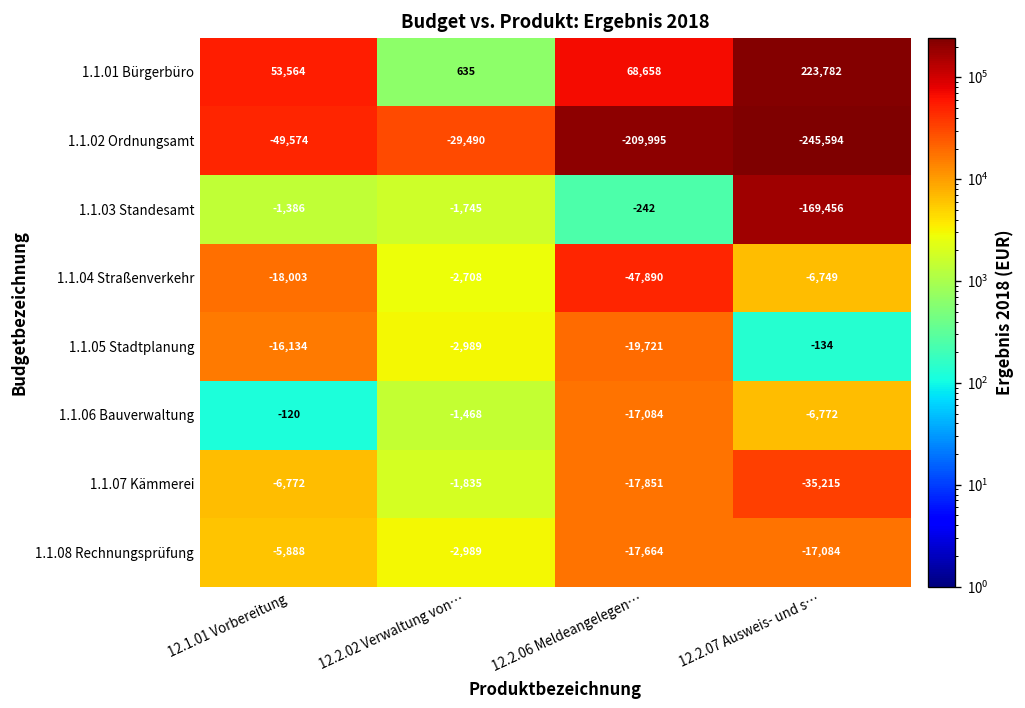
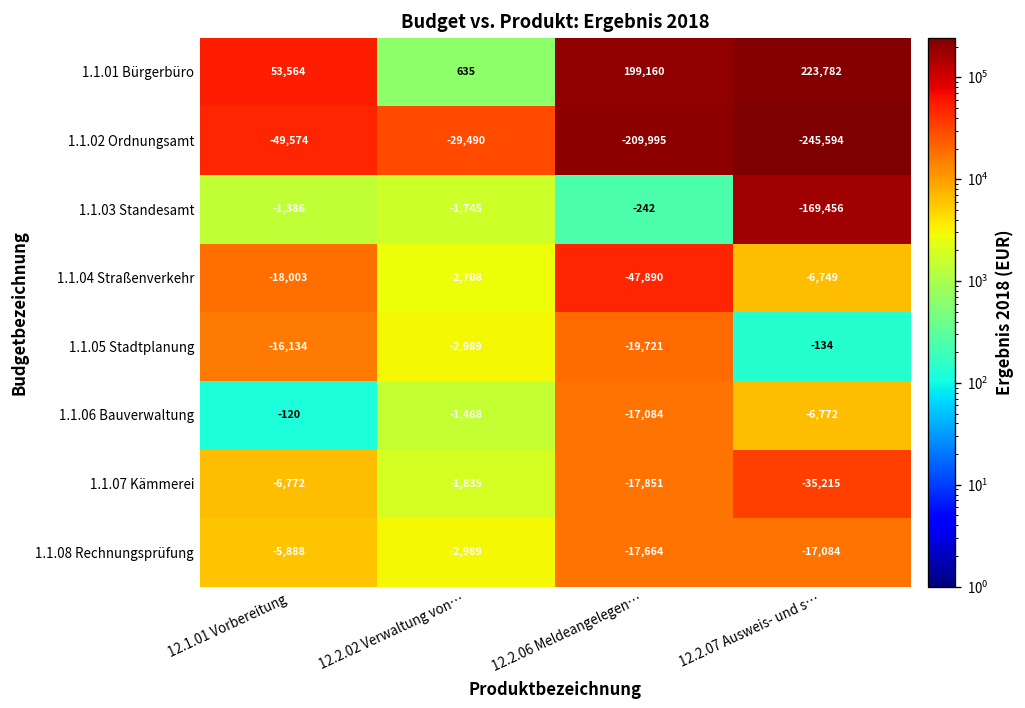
  {
    "1.1.01 Bürgerbüro": {
      "12.1.01 Vorbereitung": "53,564",
      "12.2.02 Verwaltung von…": "635",
-     "12.2.06 Meldeangelegen…": "68,658",
+     "12.2.06 Meldeangelegen…": "199,160",
      "12.2.07 Ausweis- und s…": "223,782"
    },
    "1.1.02 Ordnungsamt": {
      "12.1.01 Vorbereitung": "-49,574",
      "12.2.02 Verwaltung von…": "-29,490",
      "12.2.06 Meldeangelegen…": "-209,995",
      "12.2.07 Ausweis- und s…": "-245,594"
    },
    "1.1.03 Standesamt": {
      "12.1.01 Vorbereitung": "-1,386",
      "12.2.02 Verwaltung von…": "-1,745",
      "12.2.06 Meldeangelegen…": "-242",
      "12.2.07 Ausweis- und s…": "-169,456"
    },
    "1.1.04 Straßenverkehr": {
      "12.1.01 Vorbereitung": "-18,003",
      "12.2.02 Verwaltung von…": "-2,708",
      "12.2.06 Meldeangelegen…": "-47,890",
      "12.2.07 Ausweis- und s…": "-6,749"
    },
    "1.1.05 Stadtplanung": {
      "12.1.01 Vorbereitung": "-16,134",
      "12.2.02 Verwaltung von…": "-2,989",
      "12.2.06 Meldeangelegen…": "-19,721",
      "12.2.07 Ausweis- und s…": "-134"
    },
    "1.1.06 Bauverwaltung": {
      "12.1.01 Vorbereitung": "-120",
      "12.2.02 Verwaltung von…": "-1,468",
      "12.2.06 Meldeangelegen…": "-17,084",
      "12.2.07 Ausweis- und s…": "-6,772"
    },
    "1.1.07 Kämmerei": {
      "12.1.01 Vorbereitung": "-6,772",
      "12.2.02 Verwaltung von…": "-1,835",
      "12.2.06 Meldeangelegen…": "-17,851",
      "12.2.07 Ausweis- und s…": "-35,215"
    },
    "1.1.08 Rechnungsprüfung": {
      "12.1.01 Vorbereitung": "-5,888",
      "12.2.02 Verwaltung von…": "-2,989",
      "12.2.06 Meldeangelegen…": "-17,664",
      "12.2.07 Ausweis- und s…": "-17,084"
    }
  }
